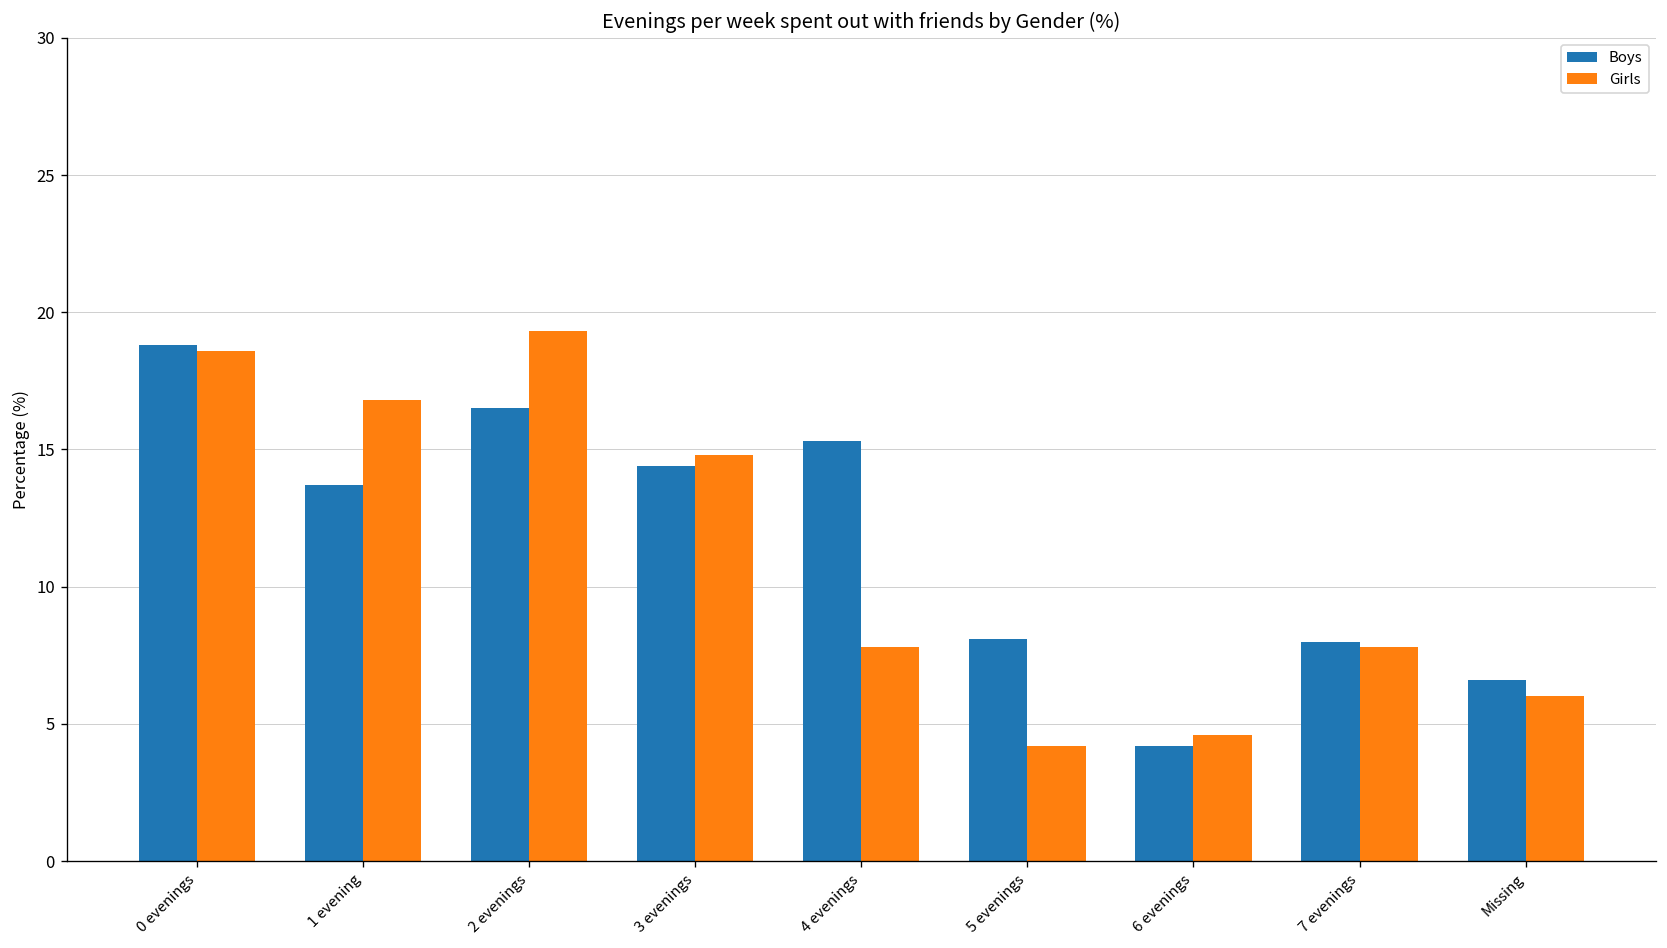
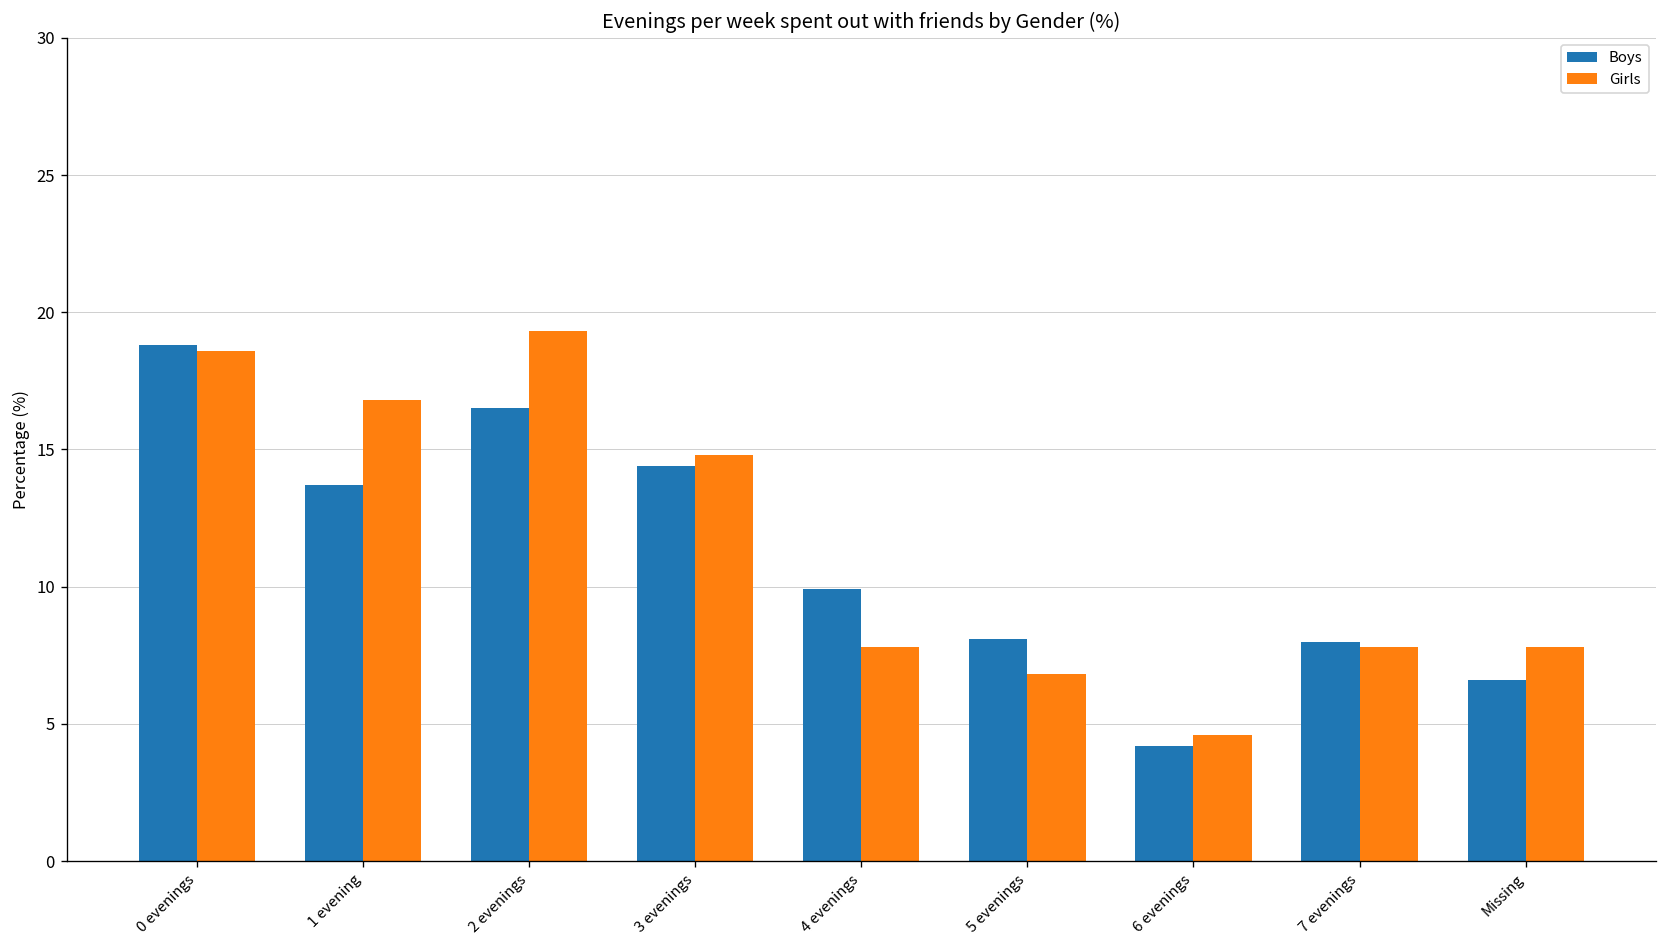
  {
    "Boys": {
      "0 evenings": 18.8,
      "1 evening": 13.7,
      "2 evenings": 16.5,
      "3 evenings": 14.4,
-     "4 evenings": 15.3,
+     "4 evenings": 9.9,
      "5 evenings": 8.1,
      "6 evenings": 4.2,
      "7 evenings": 8.0,
      "Missing": 6.6
    },
    "Girls": {
      "0 evenings": 18.6,
      "1 evening": 16.8,
      "2 evenings": 19.3,
      "3 evenings": 14.8,
      "4 evenings": 7.8,
-     "5 evenings": 4.2,
+     "5 evenings": 6.8,
      "6 evenings": 4.6,
      "7 evenings": 7.8,
-     "Missing": 6.0
+     "Missing": 7.8
    }
  }
